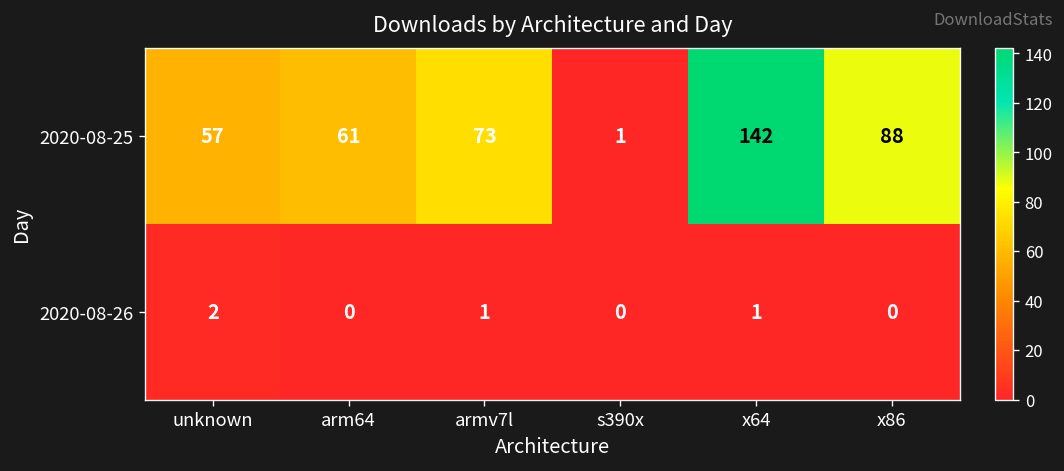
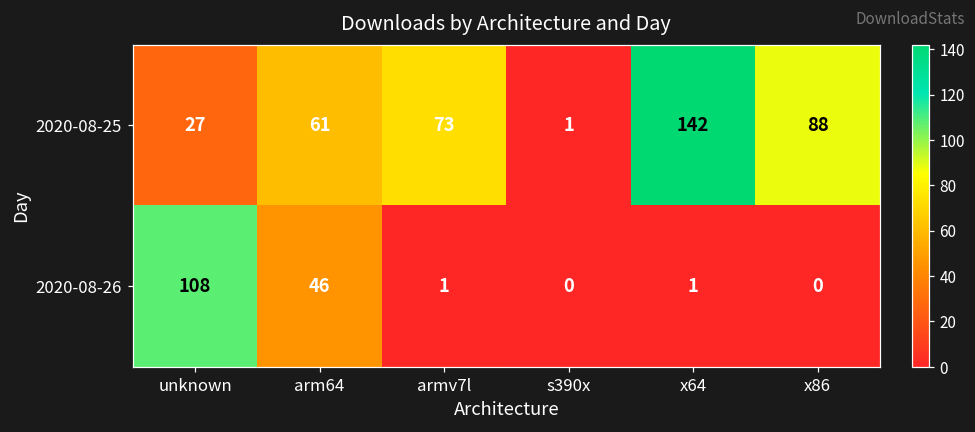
  {
    "2020-08-25": {
-     "unknown": 57,
+     "unknown": 27,
      "arm64": 61,
      "armv7l": 73,
      "s390x": 1,
      "x64": 142,
      "x86": 88
    },
    "2020-08-26": {
-     "unknown": 2,
-     "arm64": 0,
+     "unknown": 108,
+     "arm64": 46,
      "armv7l": 1,
      "s390x": 0,
      "x64": 1,
      "x86": 0
    }
  }
